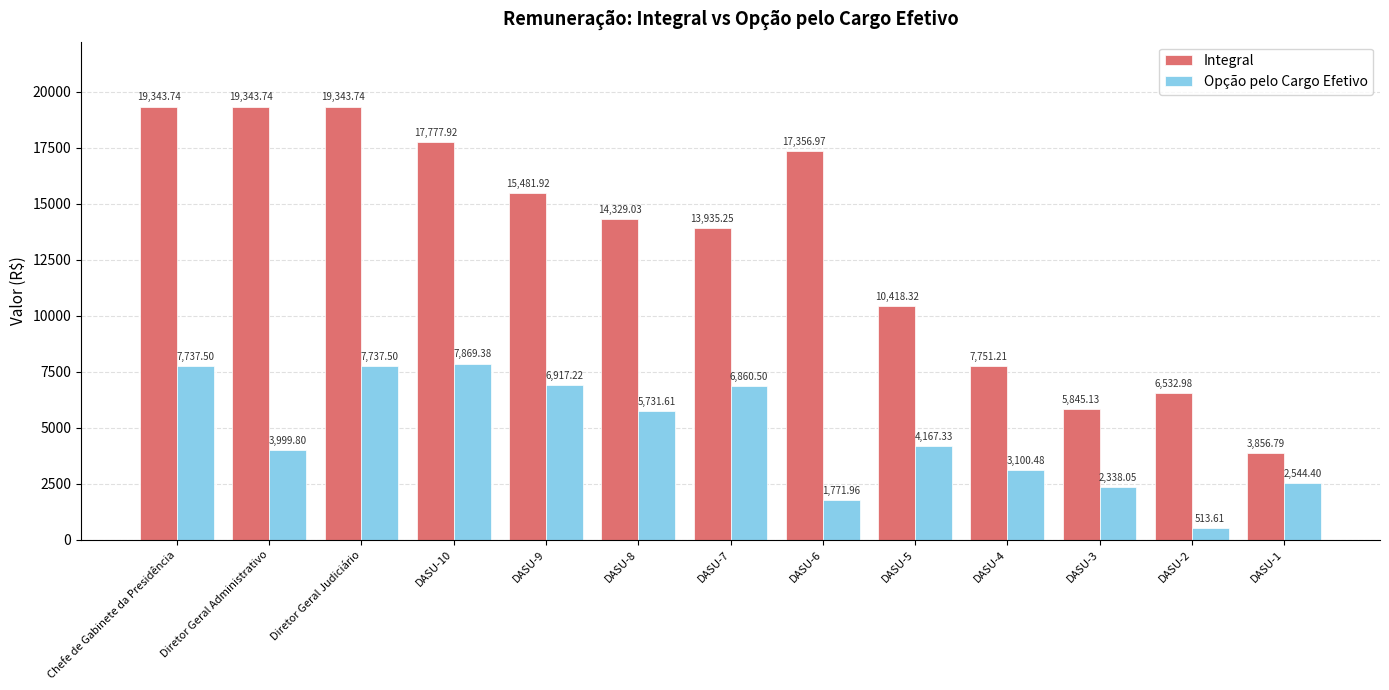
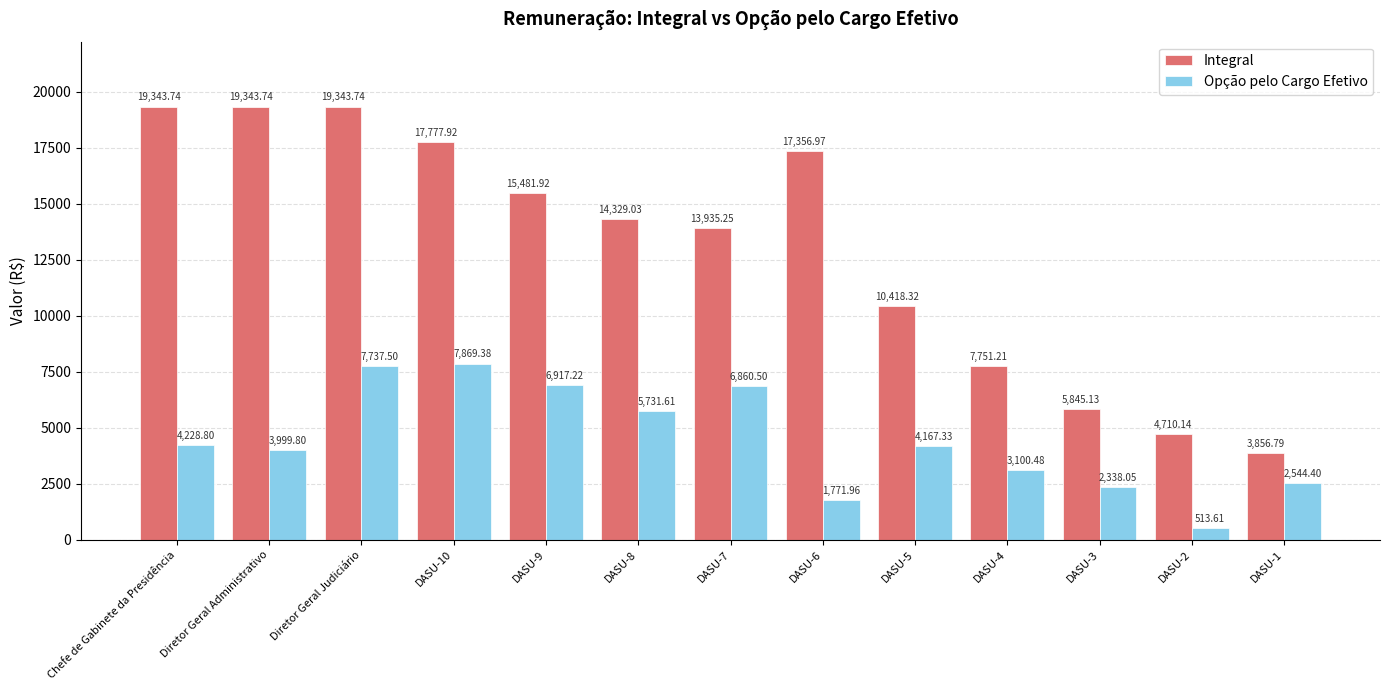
  {
    "Integral": {
      "Chefe de Gabinete da Presidência": "19,343.74",
      "Diretor Geral Administrativo": "19,343.74",
      "Diretor Geral Judiciário": "19,343.74",
      "DASU-10": "17,777.92",
      "DASU-9": "15,481.92",
      "DASU-8": "14,329.03",
      "DASU-7": "13,935.25",
      "DASU-6": "17,356.97",
      "DASU-5": "10,418.32",
      "DASU-4": "7,751.21",
      "DASU-3": "5,845.13",
-     "DASU-2": "6,532.98",
+     "DASU-2": "4,710.14",
      "DASU-1": "3,856.79"
    },
    "Opção pelo Cargo Efetivo": {
-     "Chefe de Gabinete da Presidência": "7,737.50",
+     "Chefe de Gabinete da Presidência": "4,228.80",
      "Diretor Geral Administrativo": "3,999.80",
      "Diretor Geral Judiciário": "7,737.50",
      "DASU-10": "7,869.38",
      "DASU-9": "6,917.22",
      "DASU-8": "5,731.61",
      "DASU-7": "6,860.50",
      "DASU-6": "1,771.96",
      "DASU-5": "4,167.33",
      "DASU-4": "3,100.48",
      "DASU-3": "2,338.05",
      "DASU-2": "513.61",
      "DASU-1": "2,544.40"
    }
  }
